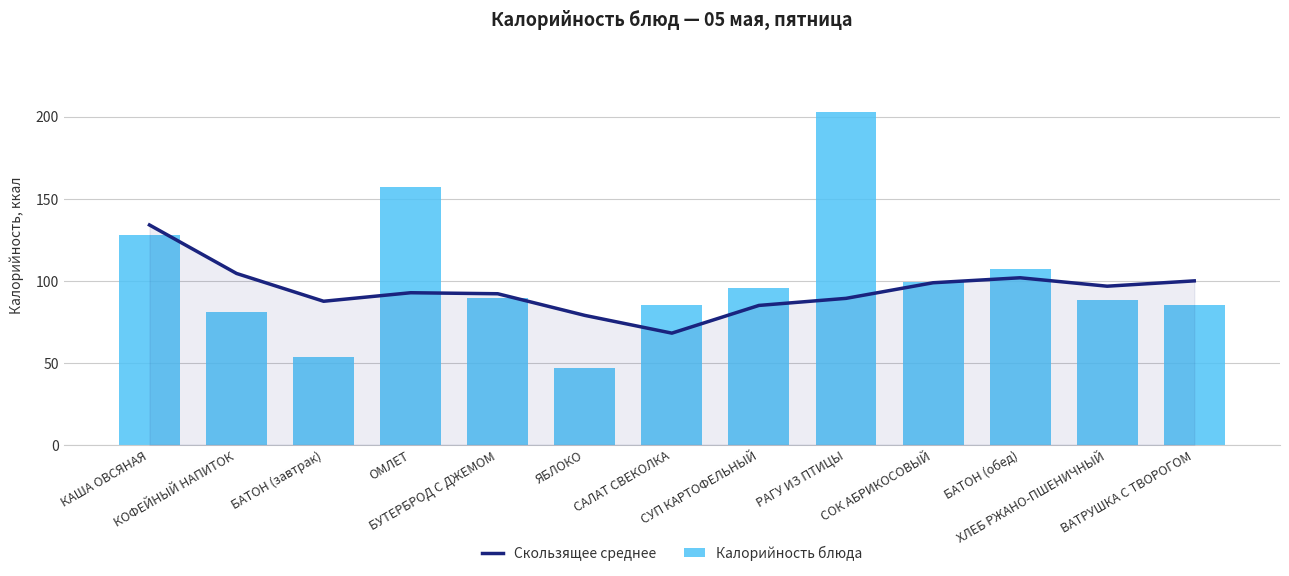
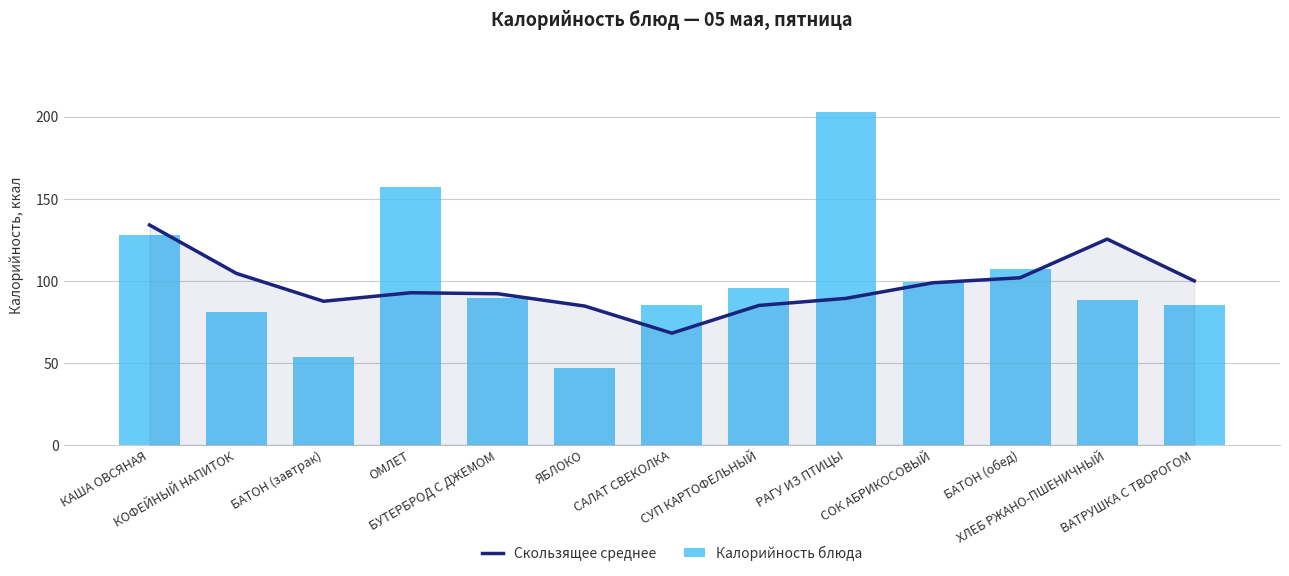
  {
    "Скользящее среднее": {
      "КАША ОВСЯНАЯ": 134,
      "КОФЕЙНЫЙ НАПИТОК": 104,
      "БАТОН (завтрак)": 88,
      "ОМЛЕТ": 93,
      "БУТЕРБРОД С ДЖЕМОМ": 92,
-     "ЯБЛОКО": 79,
+     "ЯБЛОКО": 85,
      "САЛАТ СВЕКОЛКА": 68,
      "СУП КАРТОФЕЛЬНЫЙ": 85,
      "РАГУ ИЗ ПТИЦЫ": 89,
      "СОК АБРИКОСОВЫЙ": 99,
      "БАТОН (обед)": 102,
-     "ХЛЕБ РЖАНО-ПШЕНИЧНЫЙ": 97,
+     "ХЛЕБ РЖАНО-ПШЕНИЧНЫЙ": 125,
      "ВАТРУШКА С ТВОРОГОМ": 100
    },
    "Калорийность блюда": {
      "КАША ОВСЯНАЯ": 128,
      "КОФЕЙНЫЙ НАПИТОК": 81,
      "БАТОН (завтрак)": 54,
      "ОМЛЕТ": 157,
      "БУТЕРБРОД С ДЖЕМОМ": 90,
      "ЯБЛОКО": 47,
      "САЛАТ СВЕКОЛКА": 85,
      "СУП КАРТОФЕЛЬНЫЙ": 96,
      "РАГУ ИЗ ПТИЦЫ": 203,
      "СОК АБРИКОСОВЫЙ": 99,
      "БАТОН (обед)": 107,
      "ХЛЕБ РЖАНО-ПШЕНИЧНЫЙ": 88,
      "ВАТРУШКА С ТВОРОГОМ": 86
    }
  }
